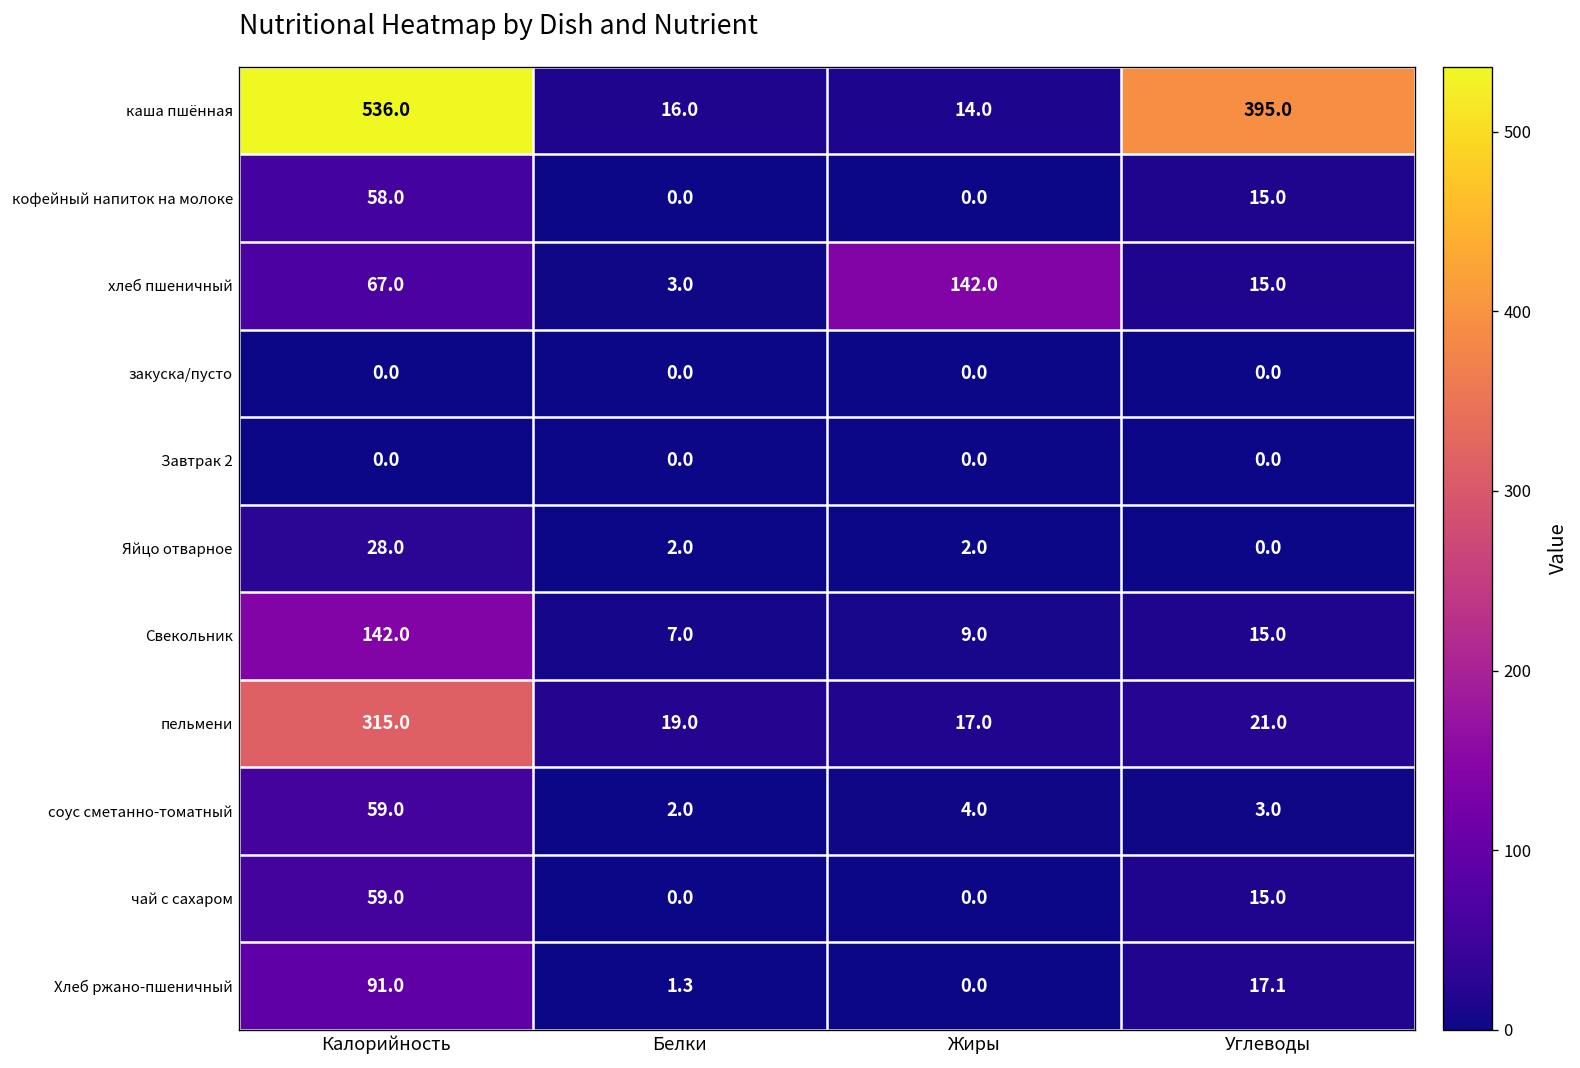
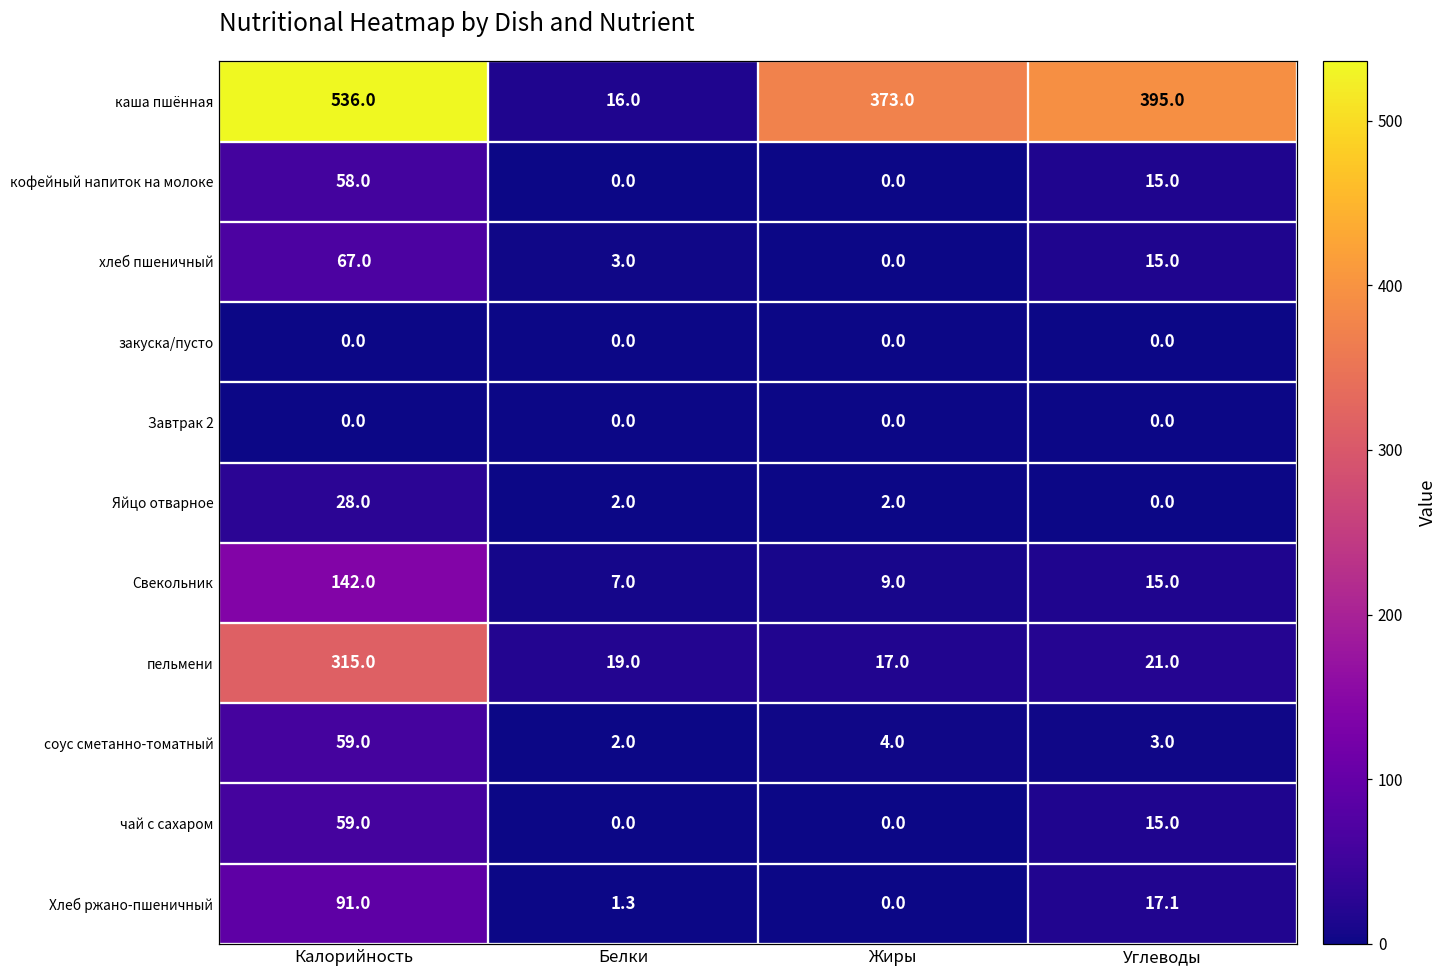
  {
    "каша пшённая": {
      "Калорийность": 536.0,
      "Белки": 16.0,
-     "Жиры": 14.0,
+     "Жиры": 373.0,
      "Углеводы": 395.0
    },
    "кофейный напиток на молоке": {
      "Калорийность": 58.0,
      "Белки": 0.0,
      "Жиры": 0.0,
      "Углеводы": 15.0
    },
    "хлеб пшеничный": {
      "Калорийность": 67.0,
      "Белки": 3.0,
-     "Жиры": 142.0,
+     "Жиры": 0.0,
      "Углеводы": 15.0
    },
    "закуска/пусто": {
      "Калорийность": 0.0,
      "Белки": 0.0,
      "Жиры": 0.0,
      "Углеводы": 0.0
    },
    "Завтрак 2": {
      "Калорийность": 0.0,
      "Белки": 0.0,
      "Жиры": 0.0,
      "Углеводы": 0.0
    },
    "Яйцо отварное": {
      "Калорийность": 28.0,
      "Белки": 2.0,
      "Жиры": 2.0,
      "Углеводы": 0.0
    },
    "Свекольник": {
      "Калорийность": 142.0,
      "Белки": 7.0,
      "Жиры": 9.0,
      "Углеводы": 15.0
    },
    "пельмени": {
      "Калорийность": 315.0,
      "Белки": 19.0,
      "Жиры": 17.0,
      "Углеводы": 21.0
    },
    "соус сметанно-томатный": {
      "Калорийность": 59.0,
      "Белки": 2.0,
      "Жиры": 4.0,
      "Углеводы": 3.0
    },
    "чай с сахаром": {
      "Калорийность": 59.0,
      "Белки": 0.0,
      "Жиры": 0.0,
      "Углеводы": 15.0
    },
    "Хлеб ржано-пшеничный": {
      "Калорийность": 91.0,
      "Белки": 1.3,
      "Жиры": 0.0,
      "Углеводы": 17.1
    }
  }
